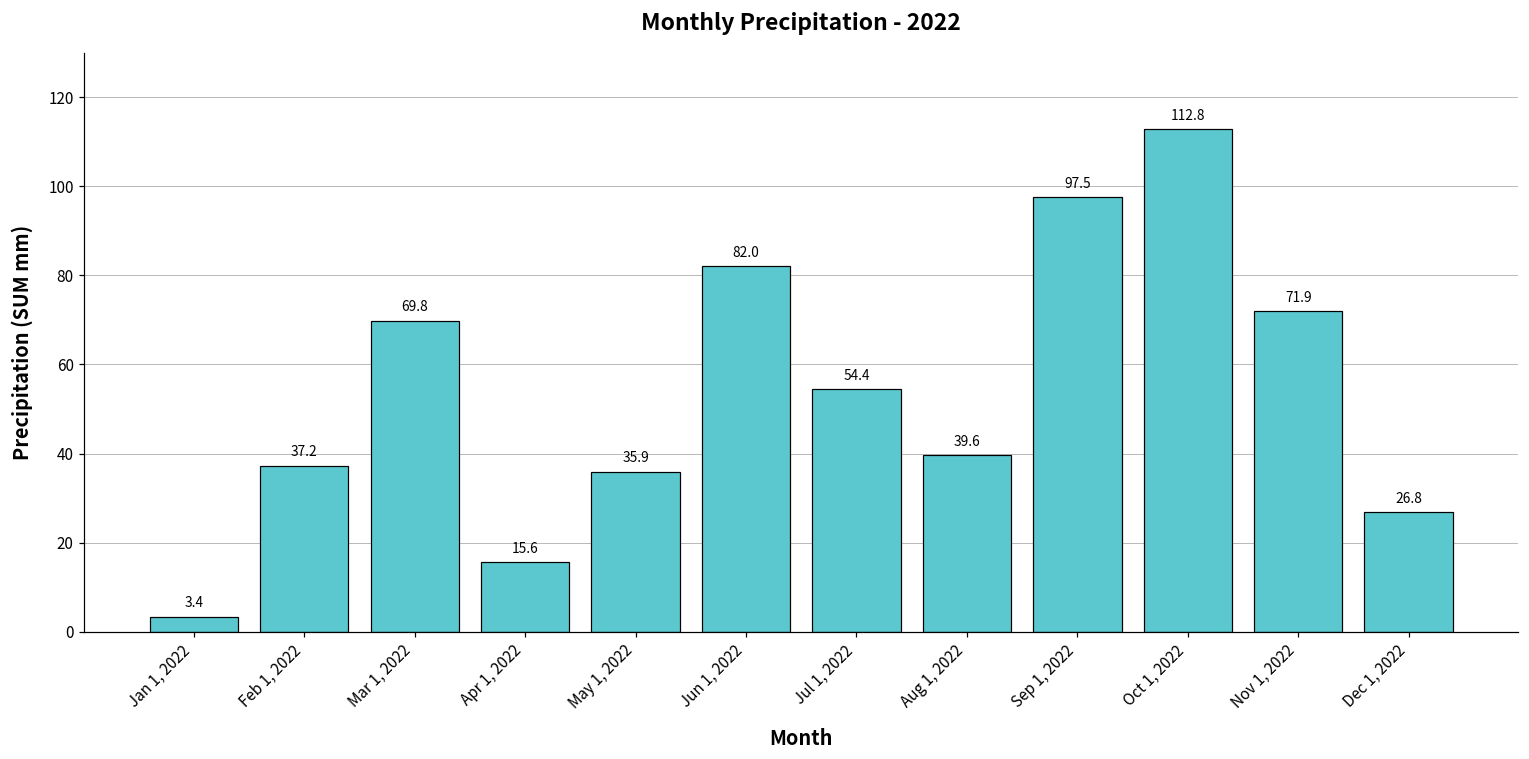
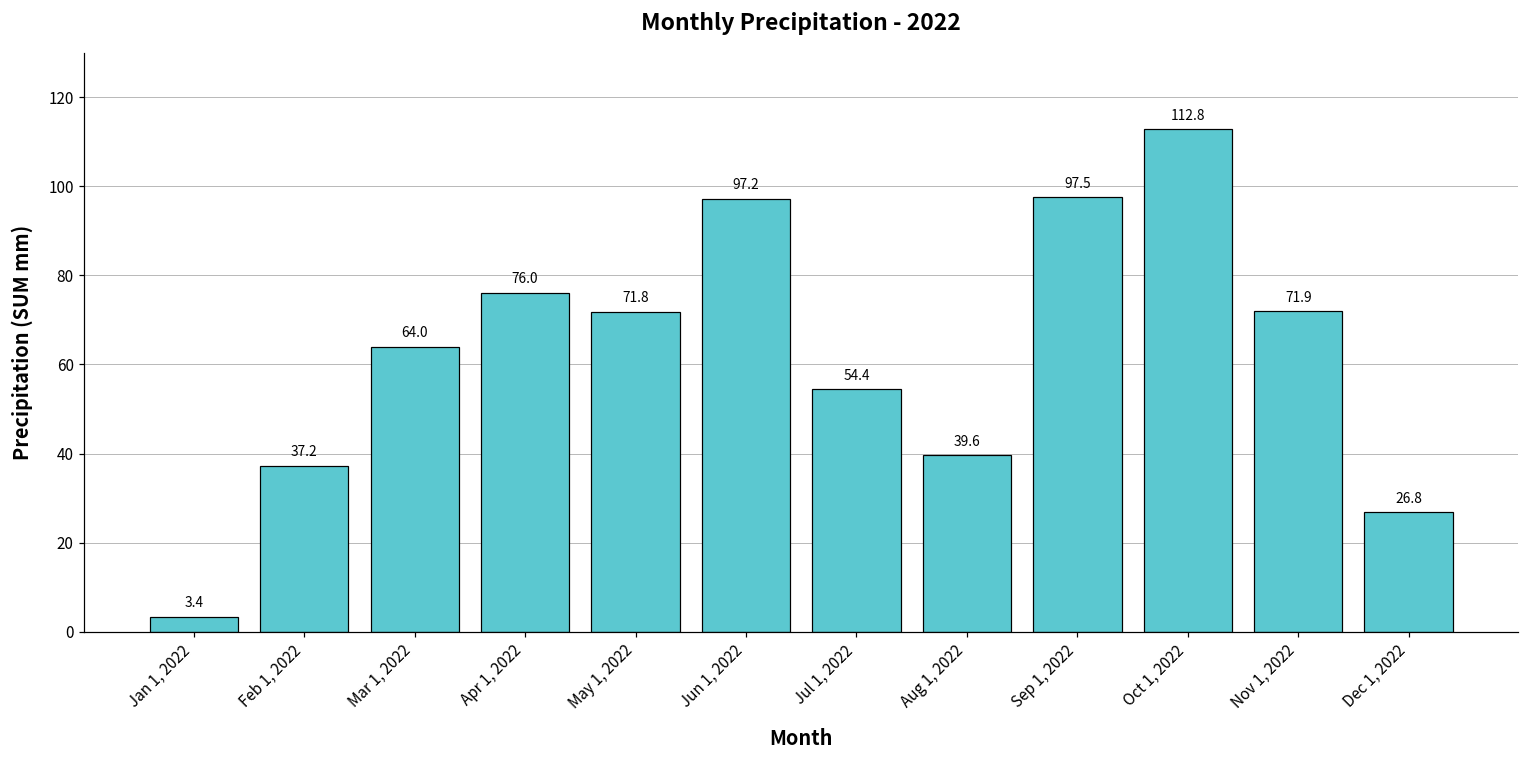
  {
    "Jan 1, 2022": 3.4,
    "Feb 1, 2022": 37.2,
-   "Mar 1, 2022": 69.8,
-   "Apr 1, 2022": 15.6,
-   "May 1, 2022": 35.9,
-   "Jun 1, 2022": 82.0,
+   "Mar 1, 2022": 64.0,
+   "Apr 1, 2022": 76.0,
+   "May 1, 2022": 71.8,
+   "Jun 1, 2022": 97.2,
    "Jul 1, 2022": 54.4,
    "Aug 1, 2022": 39.6,
    "Sep 1, 2022": 97.5,
    "Oct 1, 2022": 112.8,
    "Nov 1, 2022": 71.9,
    "Dec 1, 2022": 26.8
  }
